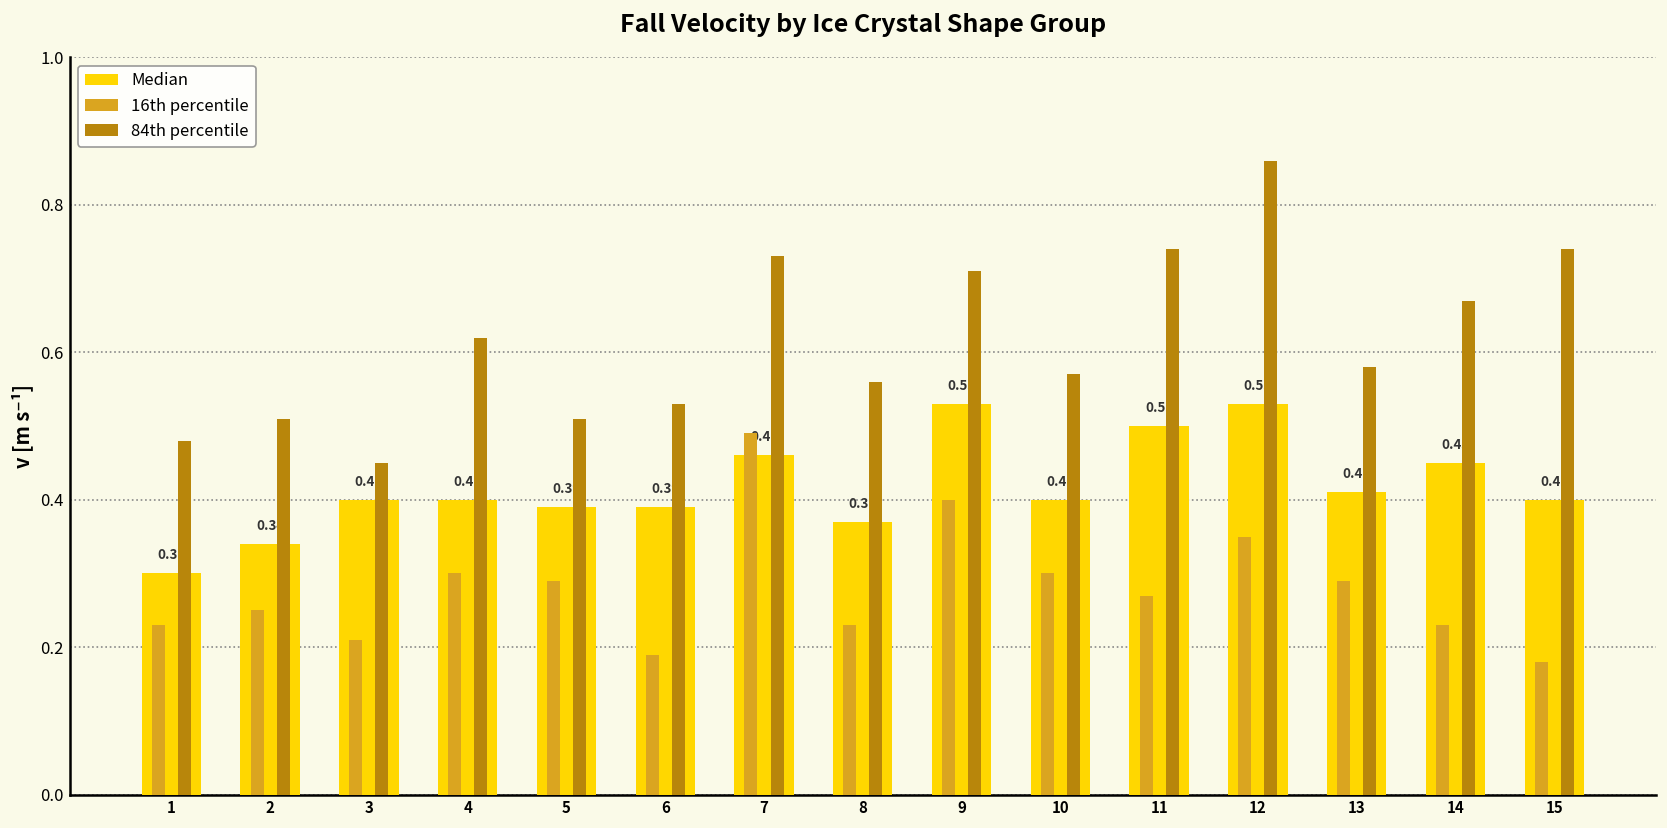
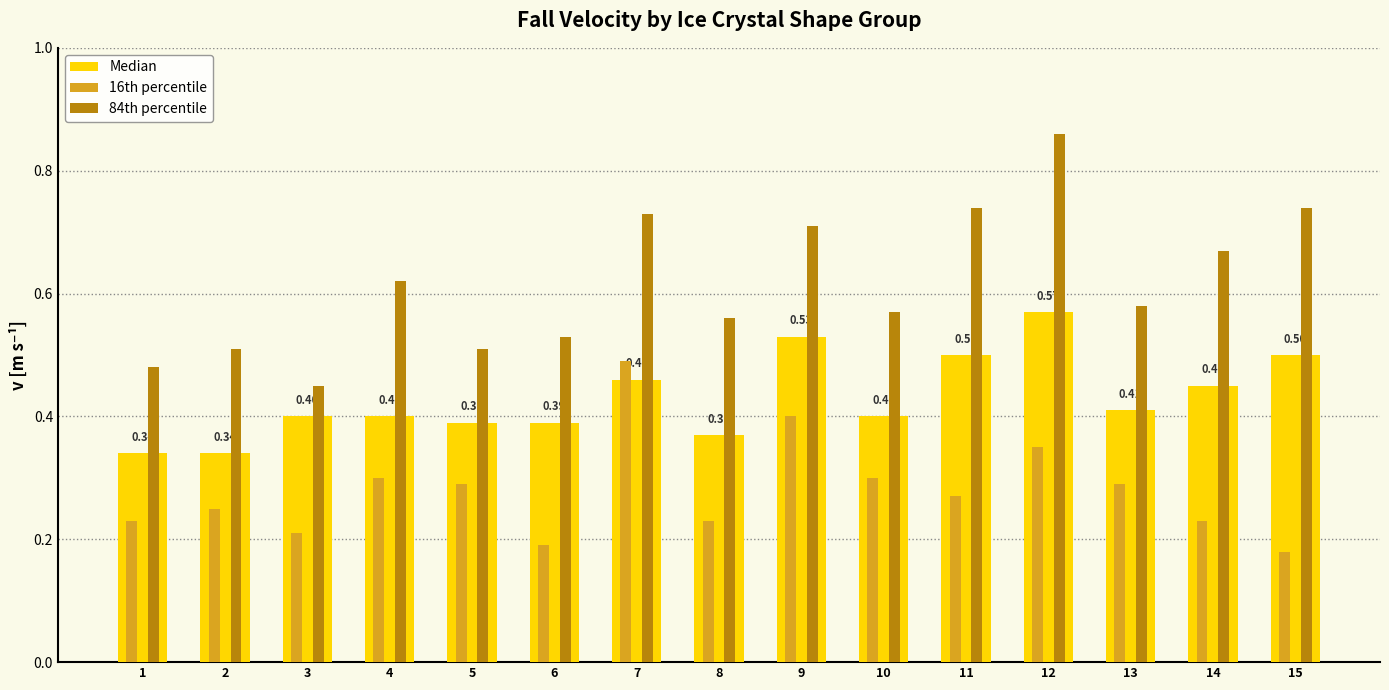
  {
    "Median": {
-     "1": 0.30,
+     "1": 0.34,
      "2": 0.34,
      "3": 0.40,
      "4": 0.40,
      "5": 0.39,
      "6": 0.39,
      "7": 0.46,
      "8": 0.37,
      "9": 0.53,
      "10": 0.40,
      "11": 0.50,
-     "12": 0.53,
+     "12": 0.57,
      "13": 0.41,
      "14": 0.45,
-     "15": 0.40
+     "15": 0.50
    }
  }
